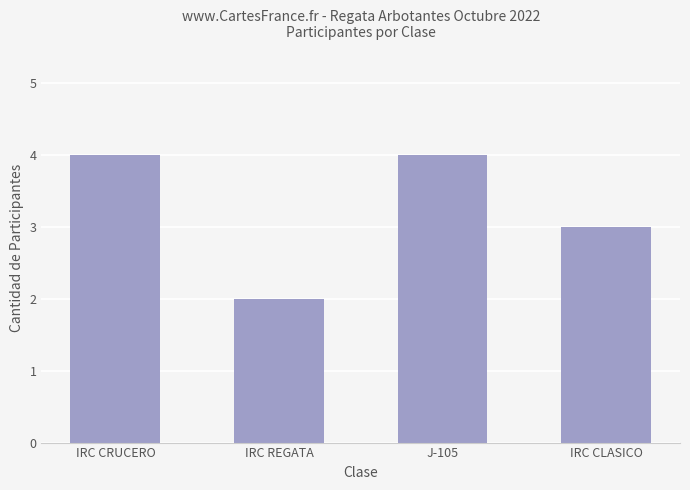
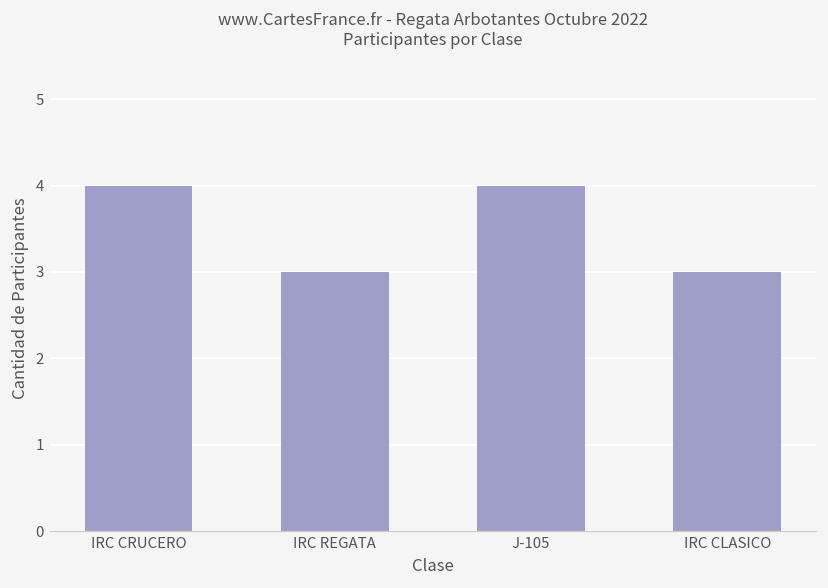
  {
    "IRC CRUCERO": 4,
-   "IRC REGATA": 2,
+   "IRC REGATA": 3,
    "J-105": 4,
    "IRC CLASICO": 3
  }
